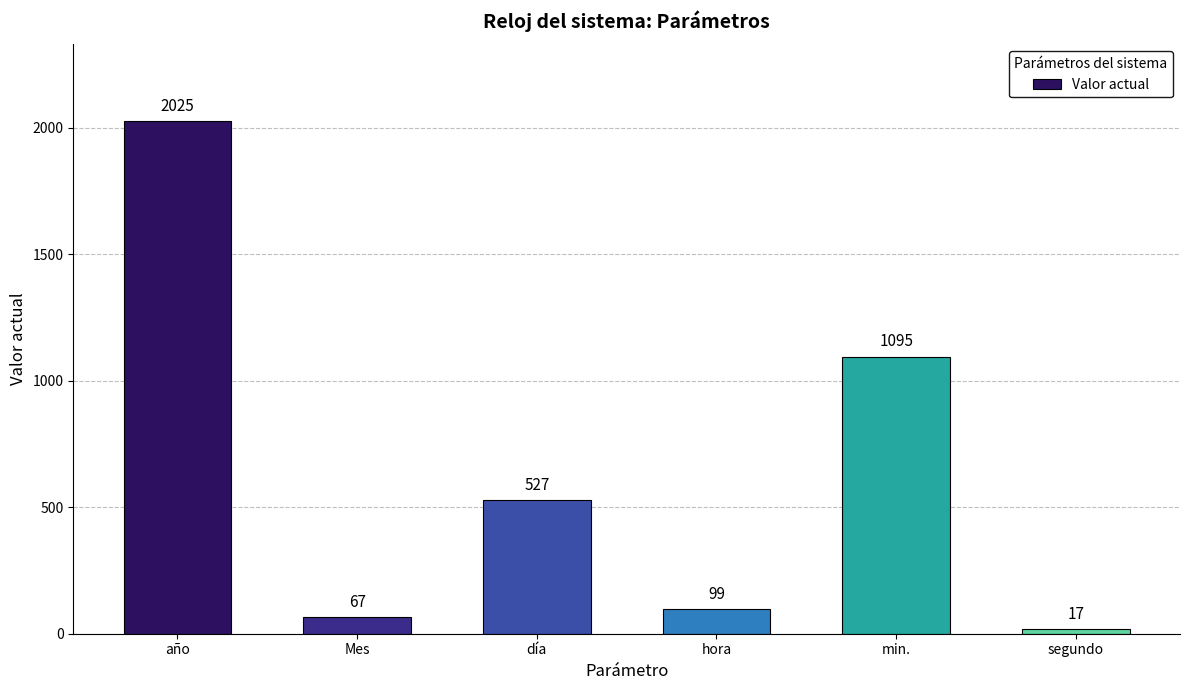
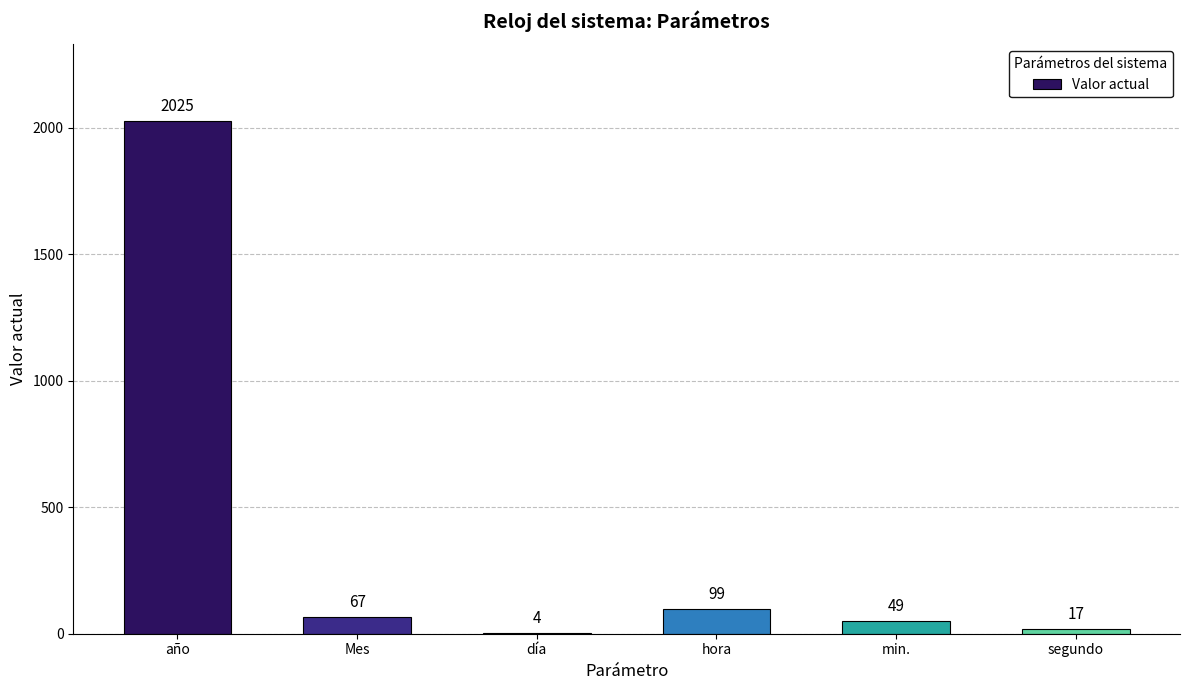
  {
    "año": 2025,
    "Mes": 67,
-   "día": 527,
+   "día": 4,
    "hora": 99,
-   "min.": 1095,
+   "min.": 49,
    "segundo": 17
  }
